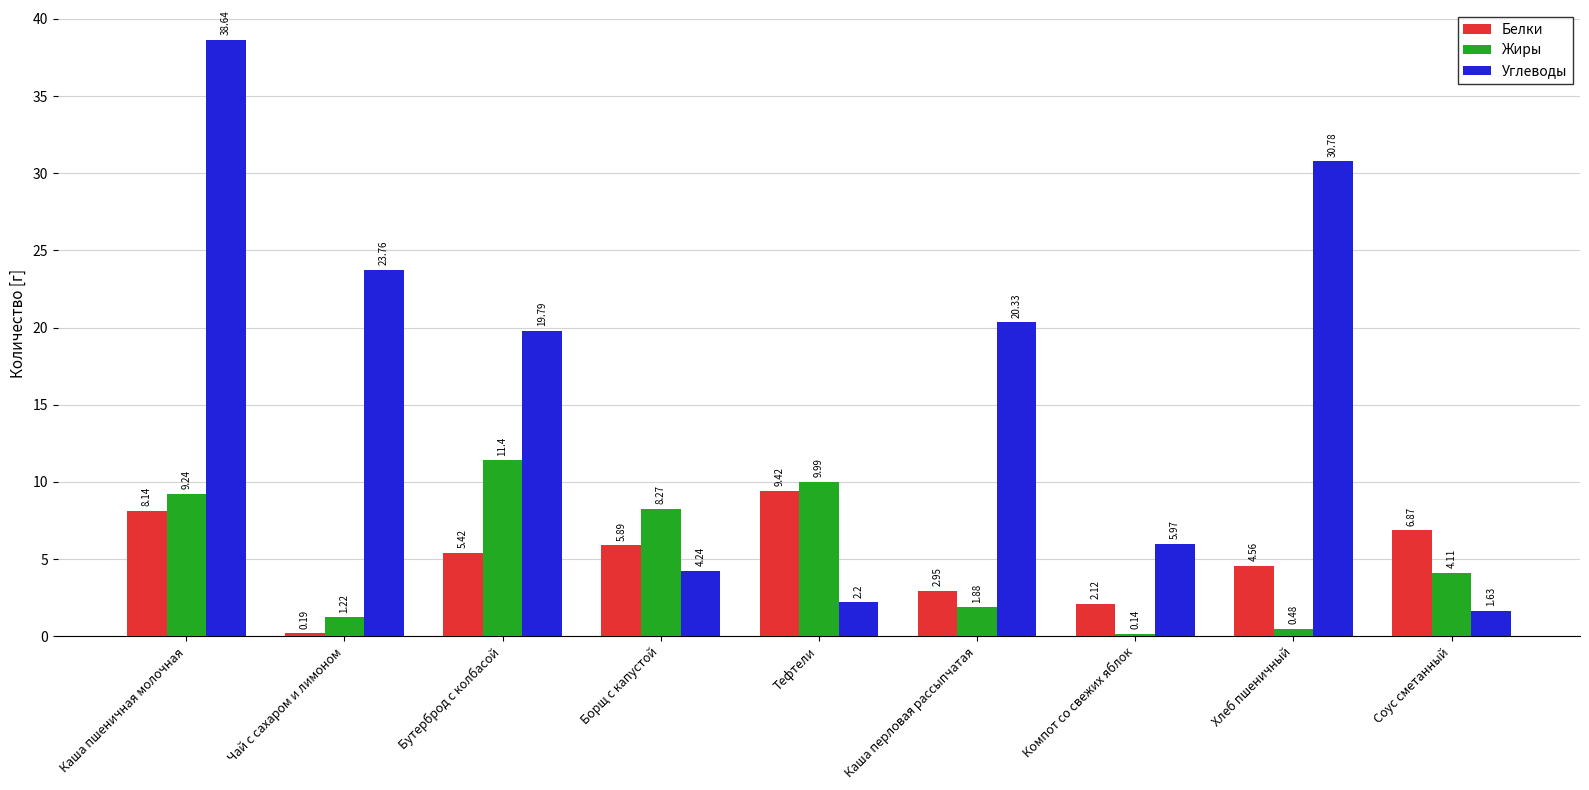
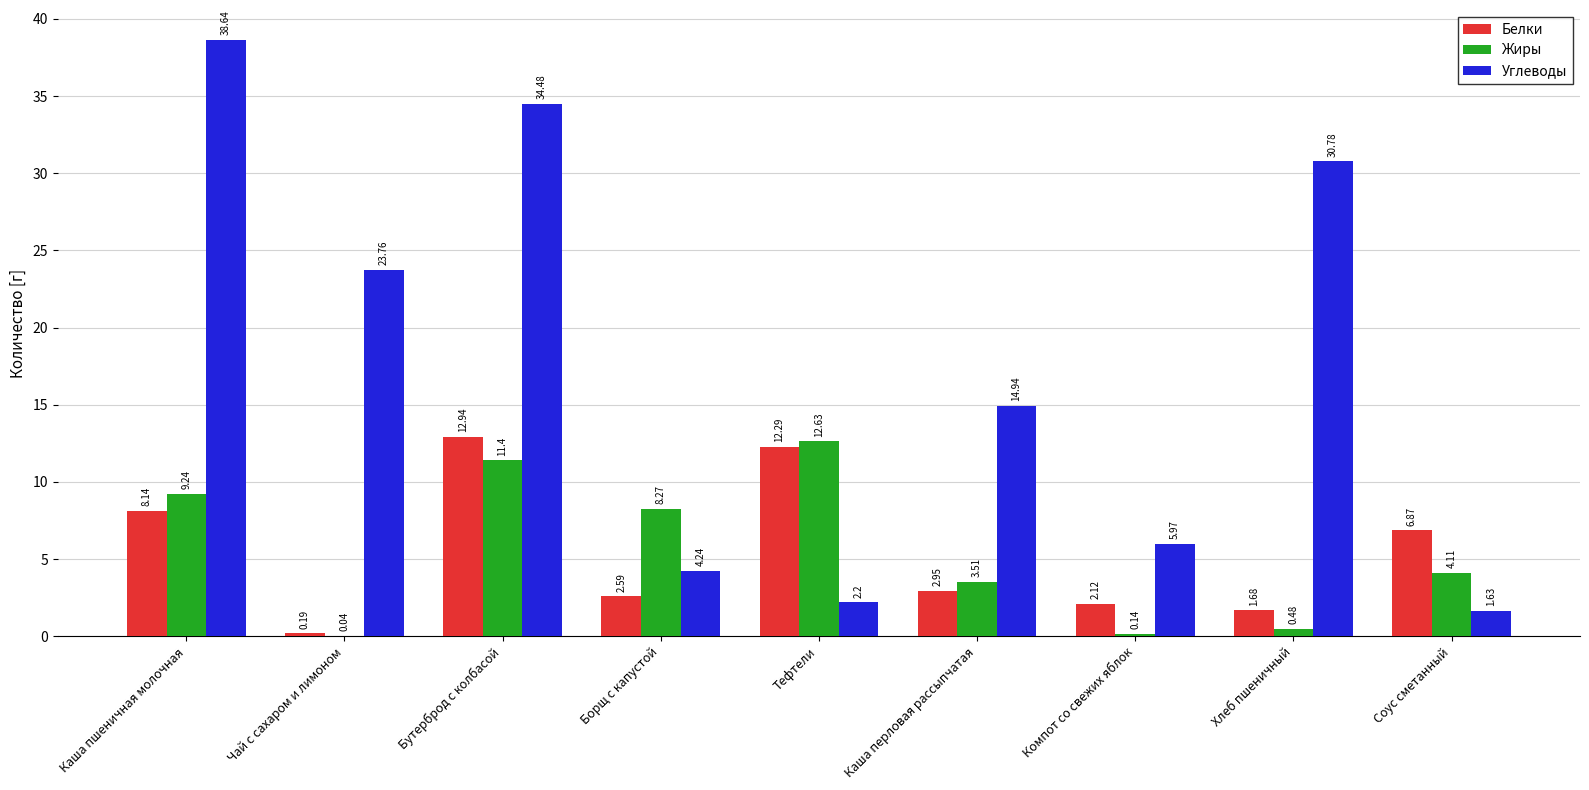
  {
    "Белки": {
      "Каша пшеничная молочная": 8.14,
      "Чай с сахаром и лимоном": 0.19,
-     "Бутерброд с колбасой": 5.42,
-     "Борщ с капустой": 5.89,
-     "Тефтели": 9.42,
+     "Бутерброд с колбасой": 12.94,
+     "Борщ с капустой": 2.59,
+     "Тефтели": 12.29,
      "Каша перловая рассыпчатая": 2.95,
      "Компот со свежих яблок": 2.12,
-     "Хлеб пшеничный": 4.56,
+     "Хлеб пшеничный": 1.68,
      "Соус сметанный": 6.87
    },
    "Жиры": {
      "Каша пшеничная молочная": 9.24,
-     "Чай с сахаром и лимоном": 1.22,
+     "Чай с сахаром и лимоном": 0.04,
      "Бутерброд с колбасой": 11.4,
      "Борщ с капустой": 8.27,
-     "Тефтели": 9.99,
-     "Каша перловая рассыпчатая": 1.88,
+     "Тефтели": 12.63,
+     "Каша перловая рассыпчатая": 3.51,
      "Компот со свежих яблок": 0.14,
      "Хлеб пшеничный": 0.48,
      "Соус сметанный": 4.11
    },
    "Углеводы": {
      "Каша пшеничная молочная": 38.64,
      "Чай с сахаром и лимоном": 23.76,
-     "Бутерброд с колбасой": 19.79,
+     "Бутерброд с колбасой": 34.48,
      "Борщ с капустой": 4.24,
      "Тефтели": 2.2,
-     "Каша перловая рассыпчатая": 20.33,
+     "Каша перловая рассыпчатая": 14.94,
      "Компот со свежих яблок": 5.97,
      "Хлеб пшеничный": 30.78,
      "Соус сметанный": 1.63
    }
  }
